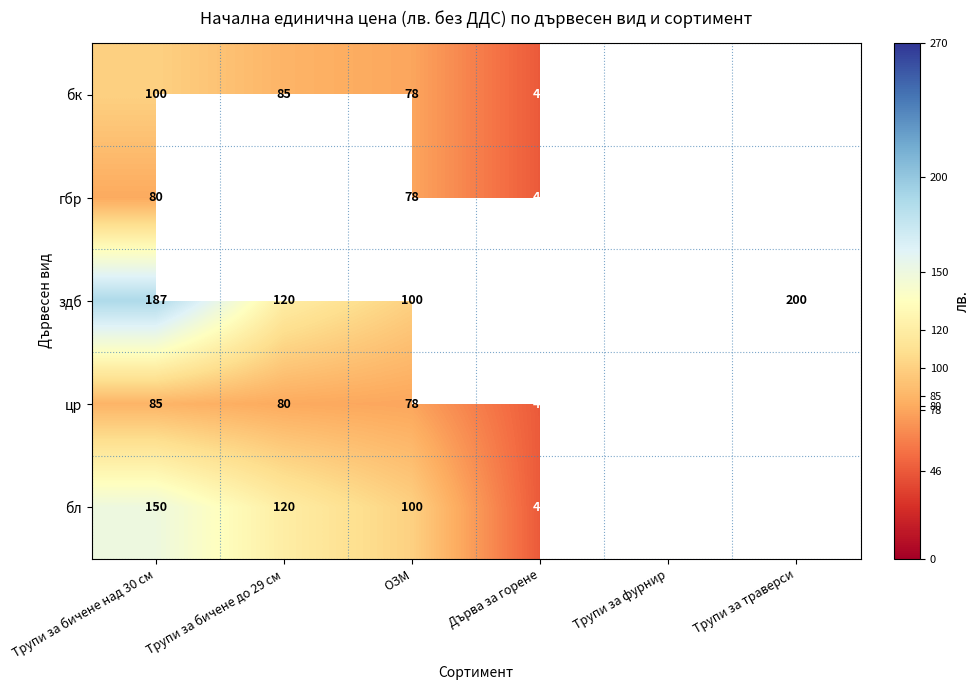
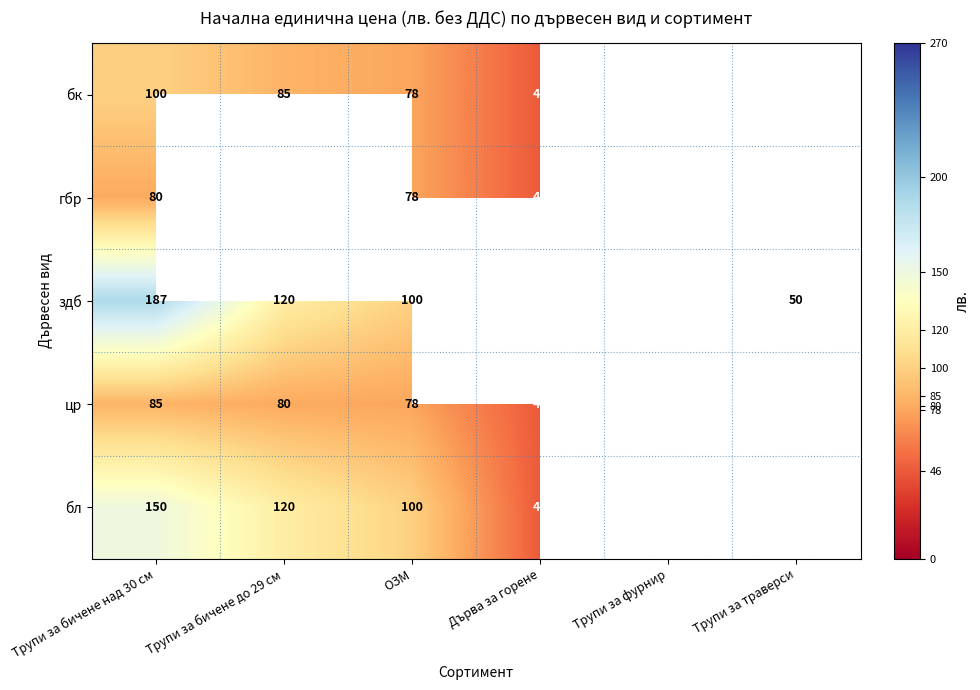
  {
    "бк": {
      "Трупи за бичене над 30 см": 100,
      "Трупи за бичене до 29 см": 85,
      "ОЗМ": 78
    },
    "гбр": {
      "Трупи за бичене над 30 см": 80,
      "ОЗМ": 78
    },
    "здб": {
      "Трупи за бичене над 30 см": 187,
      "Трупи за бичене до 29 см": 120,
      "ОЗМ": 100,
-     "Трупи за траверси": 200
+     "Трупи за траверси": 50
    },
    "цр": {
      "Трупи за бичене над 30 см": 85,
      "Трупи за бичене до 29 см": 80,
      "ОЗМ": 78
    },
    "бл": {
      "Трупи за бичене над 30 см": 150,
      "Трупи за бичене до 29 см": 120,
      "ОЗМ": 100
    }
  }
